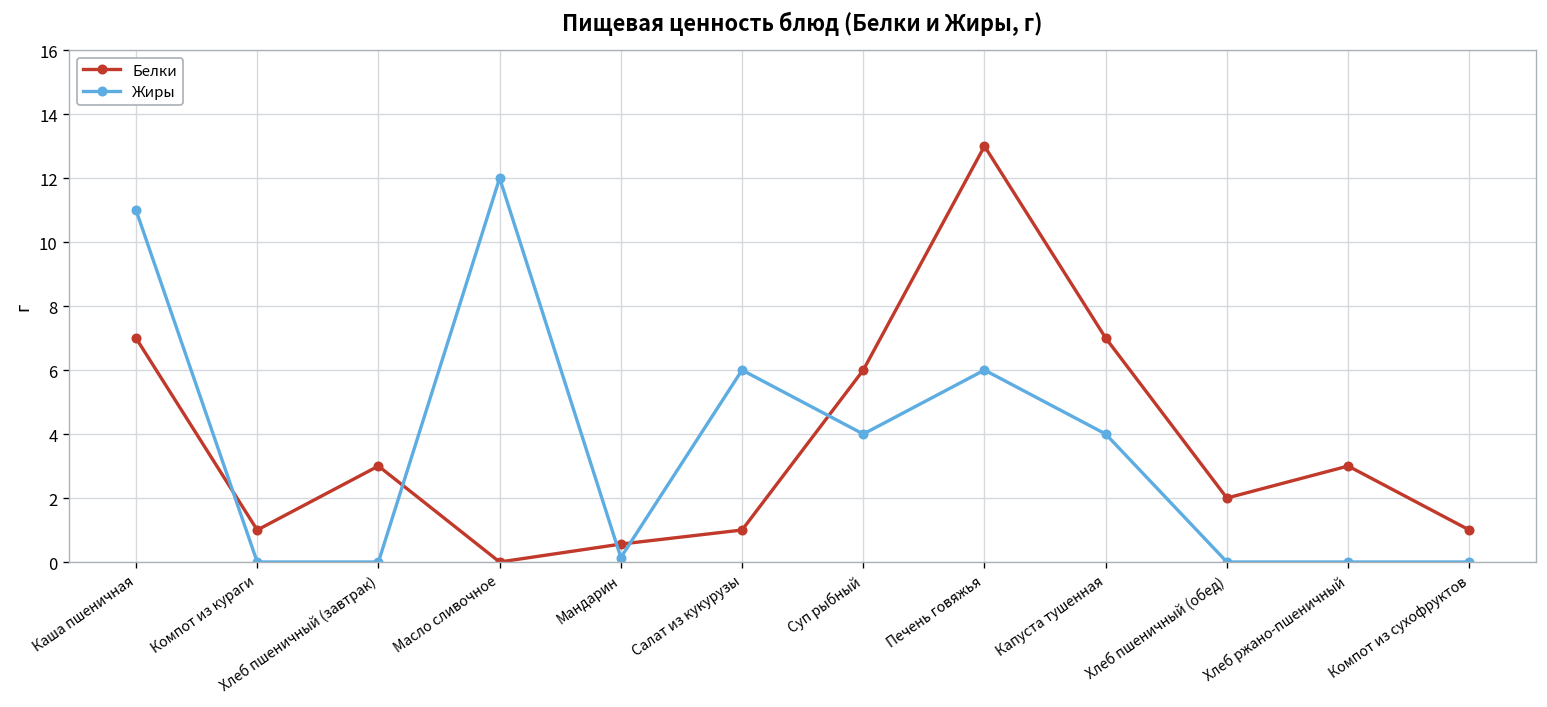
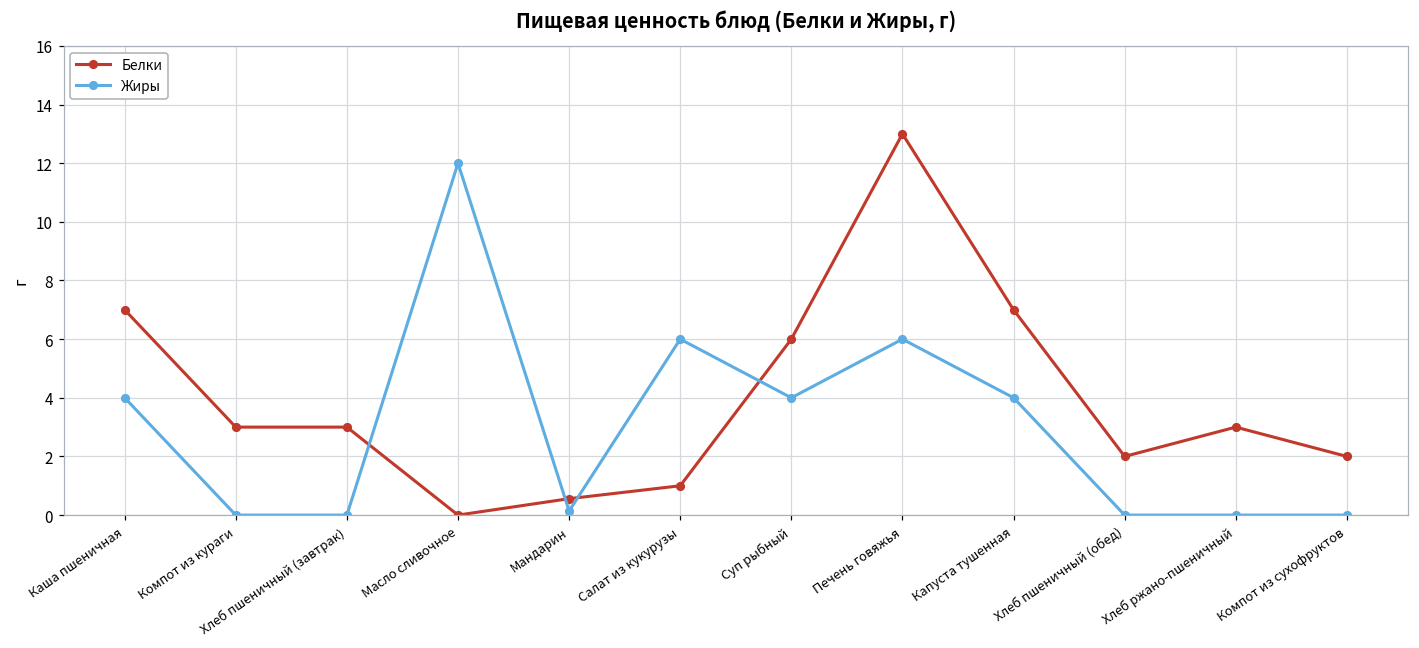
  {
    "Белки": {
      "Каша пшеничная": 7,
-     "Компот из кураги": 1,
+     "Компот из кураги": 3,
      "Хлеб пшеничный (завтрак)": 3,
      "Масло сливочное": 0,
      "Мандарин": 0.6,
      "Салат из кукурузы": 1,
      "Суп рыбный": 6,
      "Печень говяжья": 13,
      "Капуста тушенная": 7,
      "Хлеб пшеничный (обед)": 2,
      "Хлеб ржано-пшеничный": 3,
-     "Компот из сухофруктов": 1
+     "Компот из сухофруктов": 2
    },
    "Жиры": {
-     "Каша пшеничная": 11,
+     "Каша пшеничная": 4,
      "Компот из кураги": 0,
      "Хлеб пшеничный (завтрак)": 0,
      "Масло сливочное": 12,
      "Мандарин": 0.1,
      "Салат из кукурузы": 6,
      "Суп рыбный": 4,
      "Печень говяжья": 6,
      "Капуста тушенная": 4,
      "Хлеб пшеничный (обед)": 0,
      "Хлеб ржано-пшеничный": 0,
      "Компот из сухофруктов": 0
    }
  }
